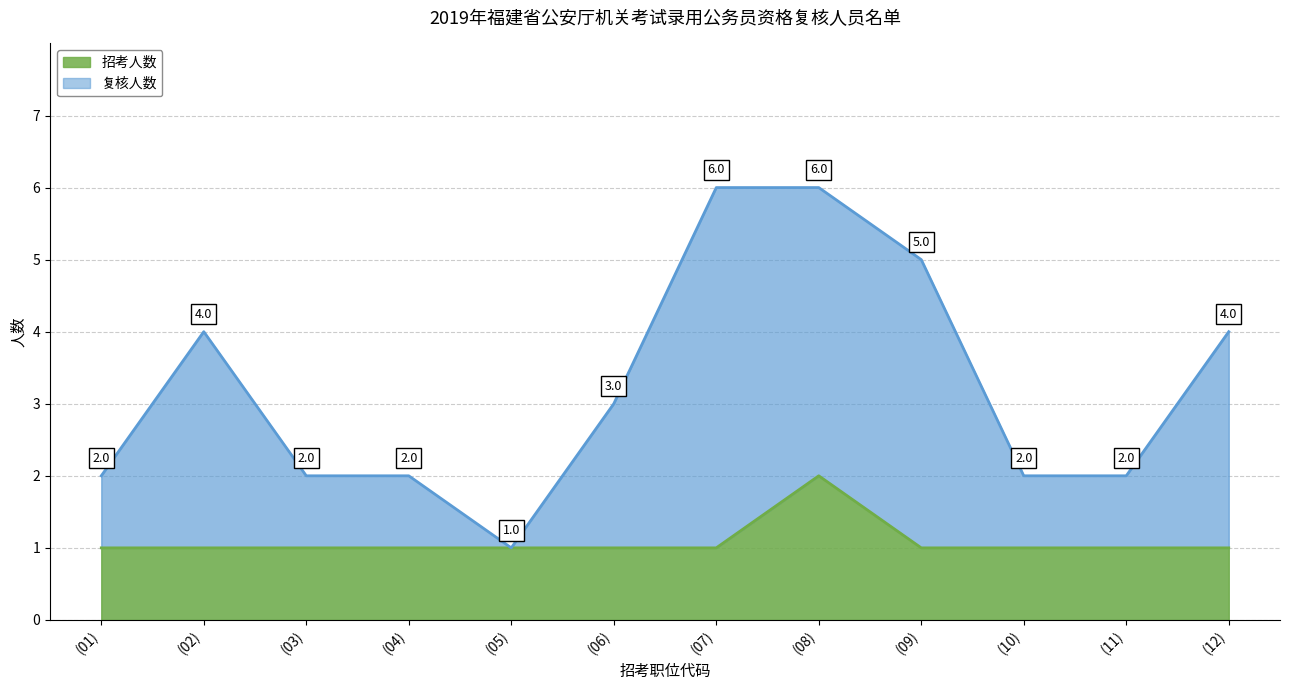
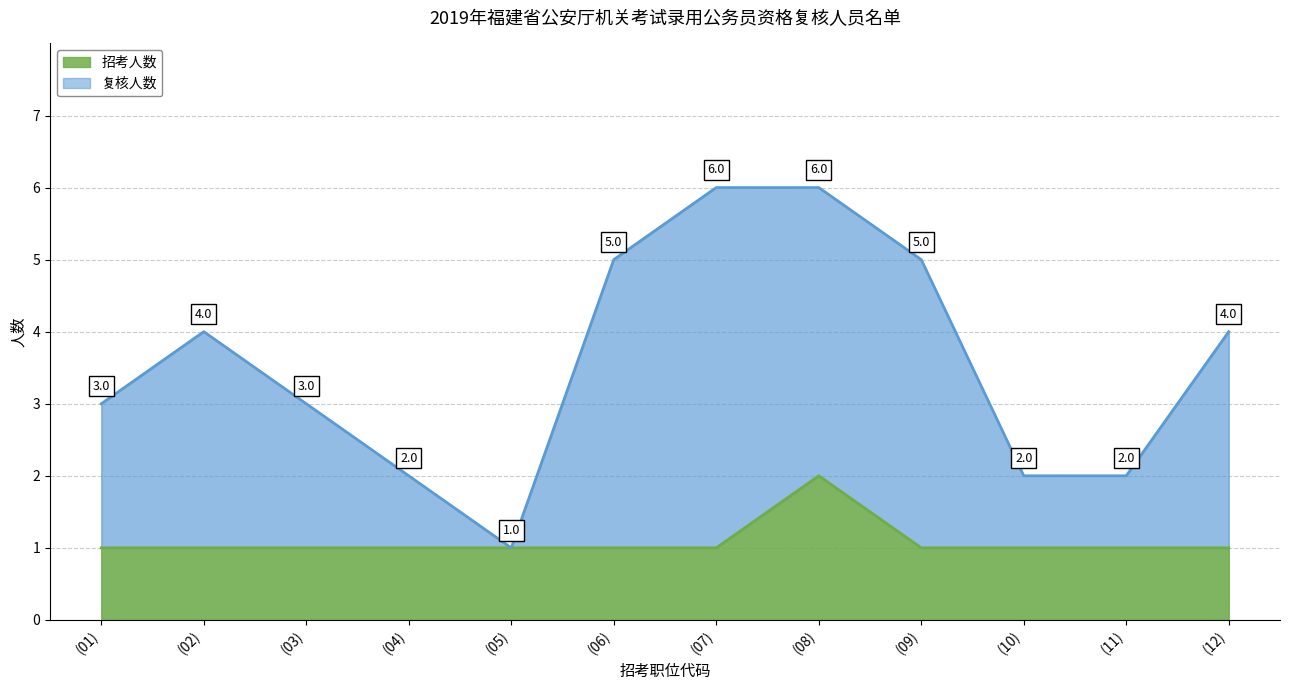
  {
    "招考人数": {
      "(01)": 1.0,
      "(02)": 1.0,
      "(03)": 1.0,
      "(04)": 1.0,
      "(06)": 1.0,
      "(07)": 1.0,
      "(08)": 2.0,
      "(09)": 1.0,
      "(10)": 1.0,
      "(11)": 1.0,
      "(12)": 1.0
    },
    "复核人数": {
-     "(01)": 2.0,
-     "(03)": 2.0,
-     "(06)": 3.0
+     "(01)": 3.0,
+     "(03)": 3.0,
+     "(06)": 5.0
    }
  }
